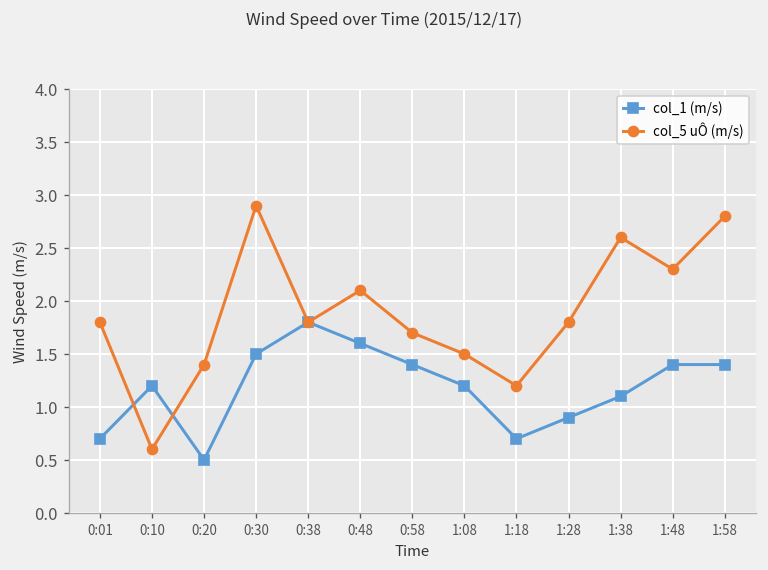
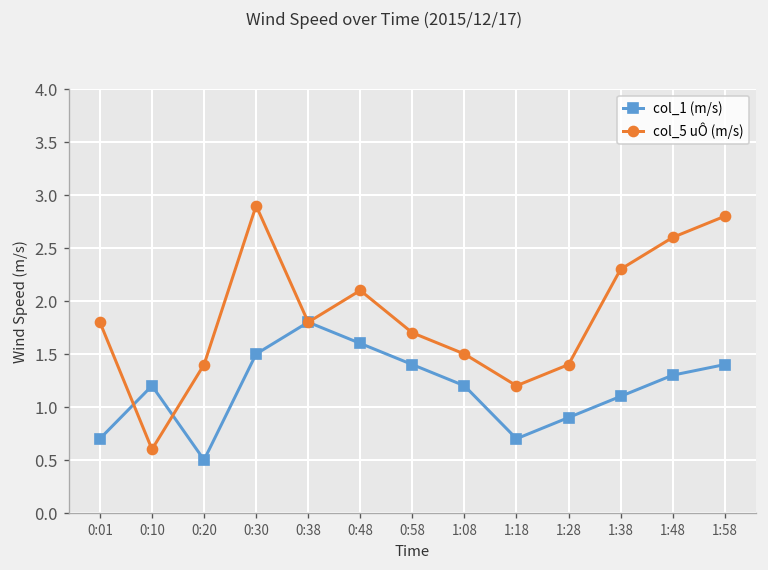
  {
    "col_1 (m/s)": {
      "0:01": 0.7,
      "0:10": 1.2,
      "0:20": 0.5,
      "0:30": 1.5,
      "0:48": 1.6,
      "0:58": 1.4,
      "1:08": 1.2,
      "1:18": 0.7,
      "1:28": 0.9,
      "1:38": 1.1,
-     "1:48": 1.4,
+     "1:48": 1.3,
      "1:58": 1.4
    },
    "col_5 uÔ (m/s)": {
      "0:01": 1.8,
      "0:10": 0.6,
      "0:20": 1.4,
      "0:30": 2.9,
      "0:48": 2.1,
      "0:58": 1.7,
      "1:08": 1.5,
      "1:18": 1.2,
-     "1:28": 1.8,
-     "1:38": 2.6,
-     "1:48": 2.3,
+     "1:28": 1.4,
+     "1:38": 2.3,
+     "1:48": 2.6,
      "1:58": 2.8
    }
  }
